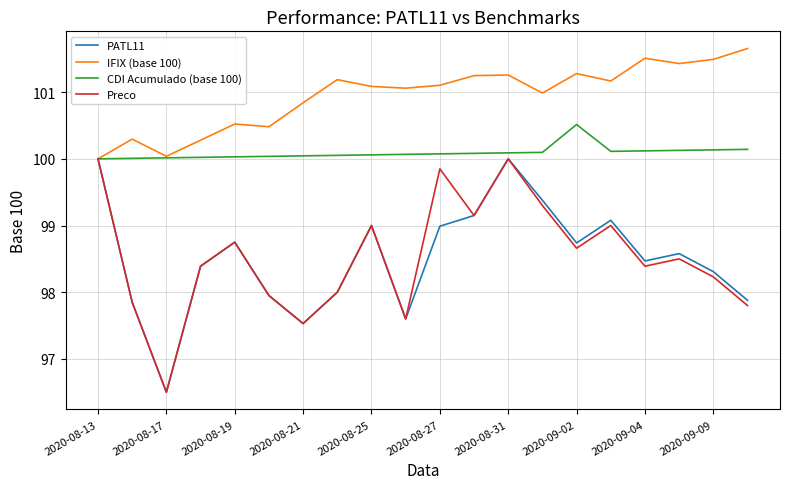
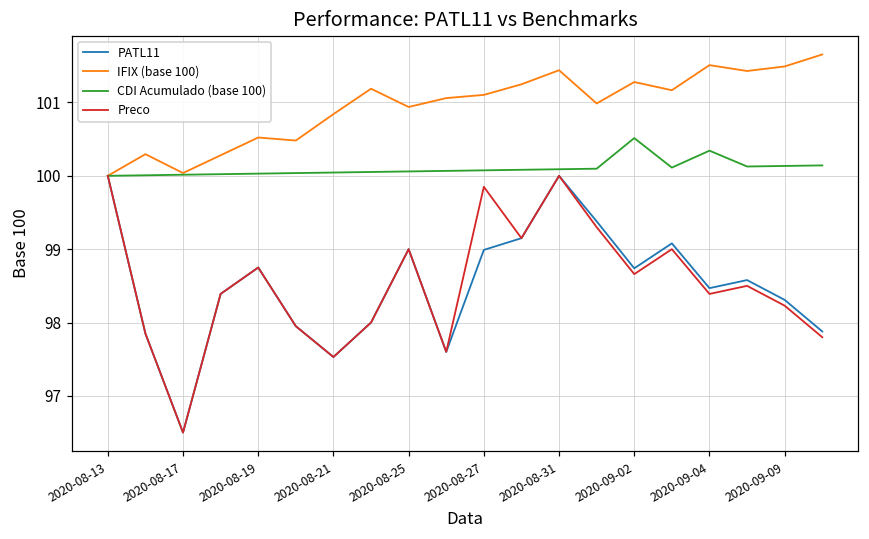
  {
    "PATL11": {
      "2020-08-27": 99.0,
      "2020-09-02": 98.7,
      "2020-09-04": 98.5,
      "2020-09-09": 98.3
    },
    "IFIX (base 100)": {
      "2020-08-19": 100.5,
      "2020-08-21": 100.8,
-     "2020-08-25": 101.1,
+     "2020-08-25": 100.9,
      "2020-08-27": 101.1,
-     "2020-08-31": 101.3,
+     "2020-08-31": 101.4,
      "2020-09-02": 101.3,
      "2020-09-04": 101.5,
      "2020-09-09": 101.5
    },
    "CDI Acumulado (base 100)": {
      "2020-08-19": 100.0,
      "2020-08-21": 100.0,
      "2020-08-25": 100.1,
      "2020-08-27": 100.1,
      "2020-08-31": 100.1,
      "2020-09-02": 100.5,
-     "2020-09-04": 100.1,
+     "2020-09-04": 100.3,
      "2020-09-09": 100.1
    },
    "Preco": {
      "2020-08-27": 99.9,
      "2020-09-02": 98.7,
      "2020-09-04": 98.4,
      "2020-09-09": 98.2
    }
  }
